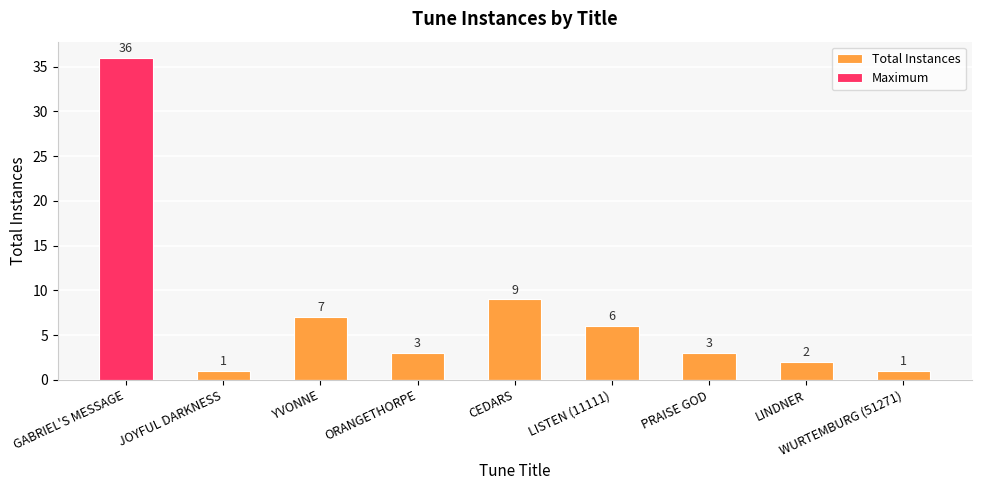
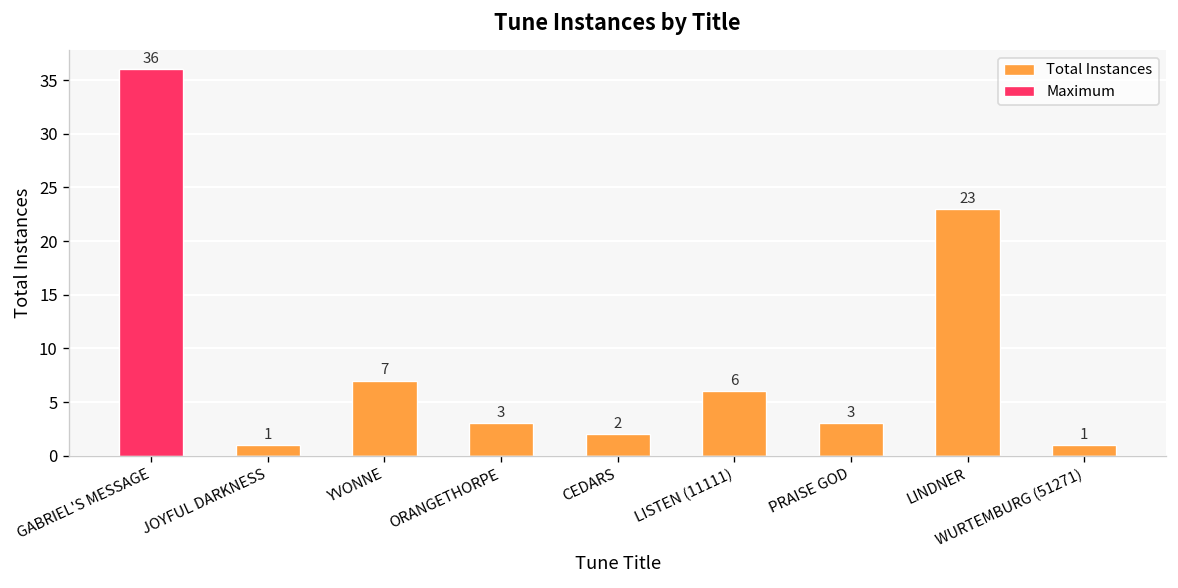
  {
    "Total Instances": {
      "GABRIEL'S MESSAGE": 36,
      "JOYFUL DARKNESS": 1,
      "YVONNE": 7,
      "ORANGETHORPE": 3,
-     "CEDARS": 9,
+     "CEDARS": 2,
      "LISTEN (11111)": 6,
      "PRAISE GOD": 3,
-     "LINDNER": 2,
+     "LINDNER": 23,
      "WURTEMBURG (51271)": 1
    },
    "Maximum": {
      "GABRIEL'S MESSAGE": 36
    }
  }
